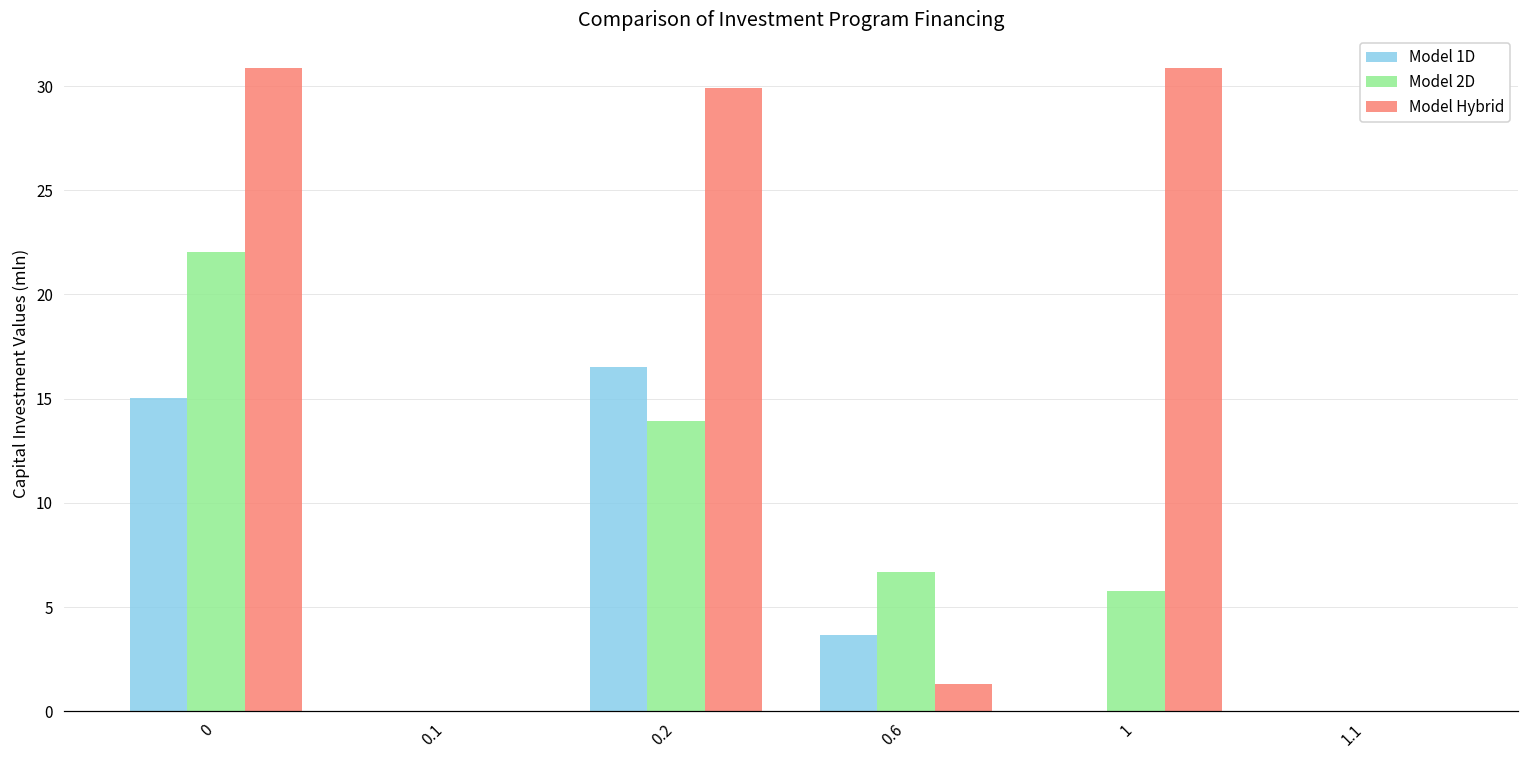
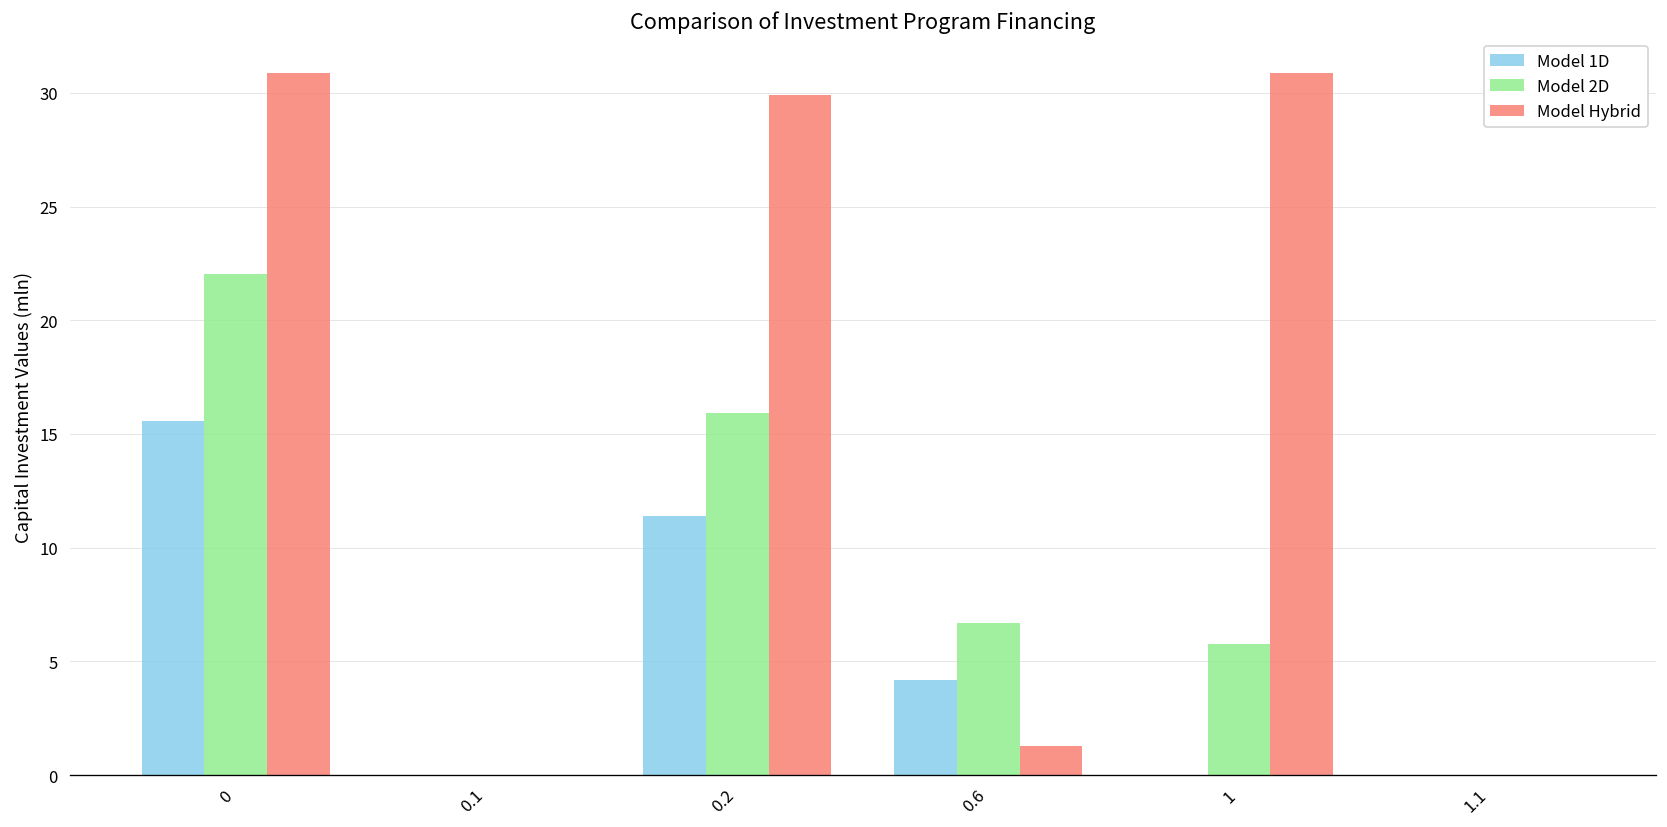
  {
    "Model 1D": {
-     "0": 15.0,
+     "0": 15.6,
      "0.1": 0.0,
-     "0.2": 16.5,
-     "0.6": 3.6,
+     "0.2": 11.4,
+     "0.6": 4.2,
      "1": 0.0,
      "1.1": 0.0
    },
    "Model 2D": {
      "0": 22.0,
      "0.1": 0.0,
-     "0.2": 13.9,
+     "0.2": 15.9,
      "0.6": 6.7,
      "1": 5.8,
      "1.1": 0.0
    },
    "Model Hybrid": {
      "0": 30.9,
      "0.1": 0.0,
      "0.2": 29.9,
      "0.6": 1.3,
      "1": 30.9,
      "1.1": 0.0
    }
  }
